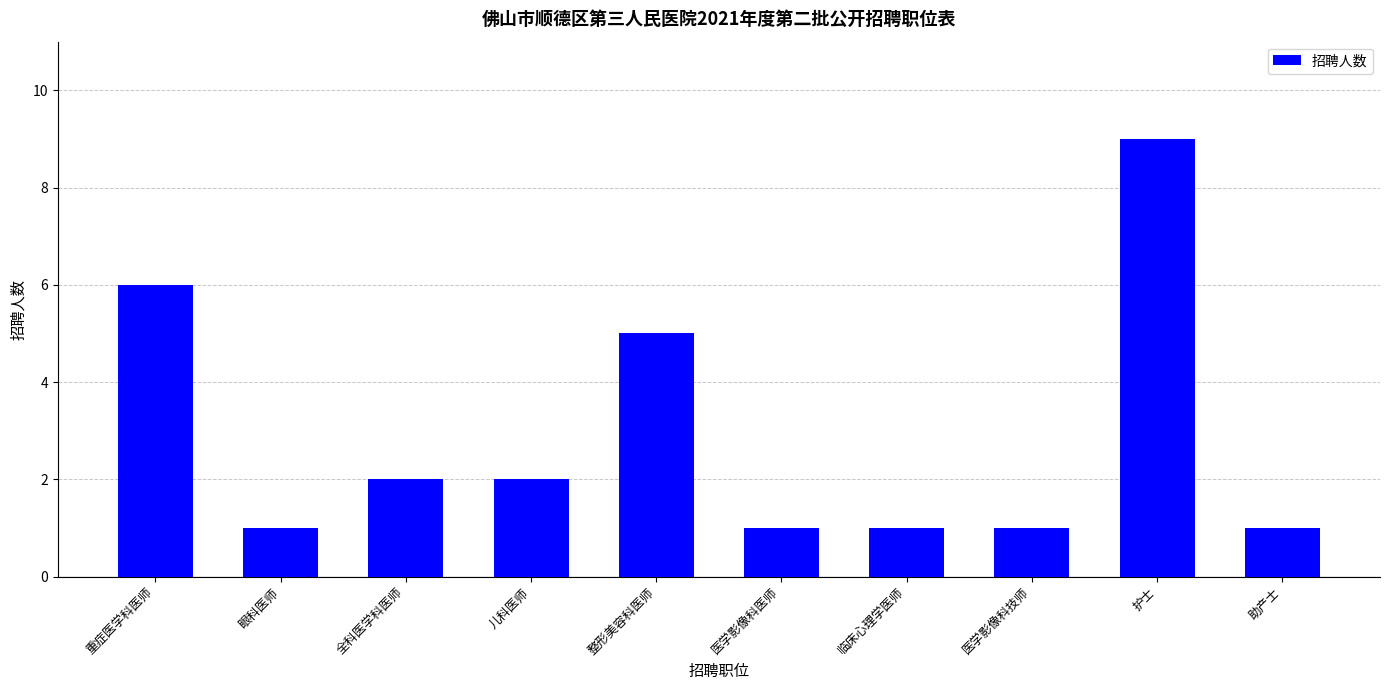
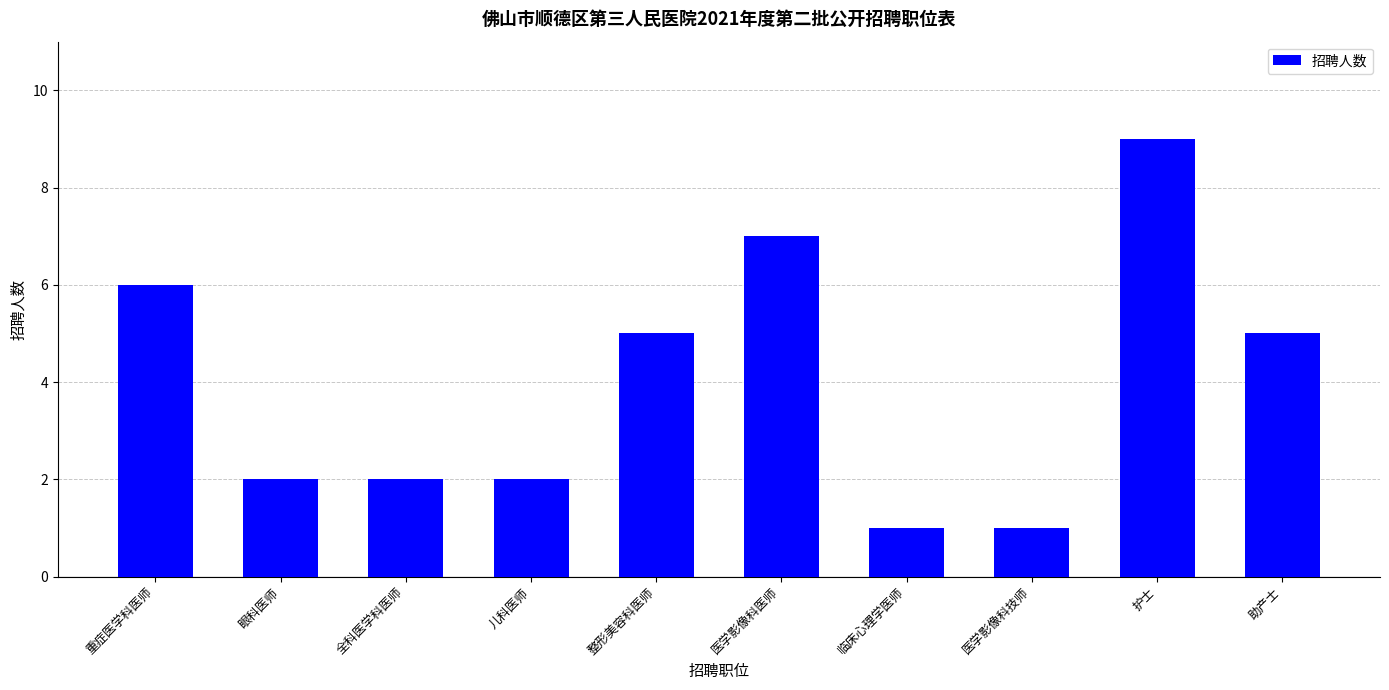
  {
    "重症医学科医师": 6,
-   "眼科医师": 1,
+   "眼科医师": 2,
    "全科医学科医师": 2,
    "儿科医师": 2,
    "整形美容科医师": 5,
-   "医学影像科医师": 1,
+   "医学影像科医师": 7,
    "临床心理学医师": 1,
    "医学影像科技师": 1,
    "护士": 9,
-   "助产士": 1
+   "助产士": 5
  }
